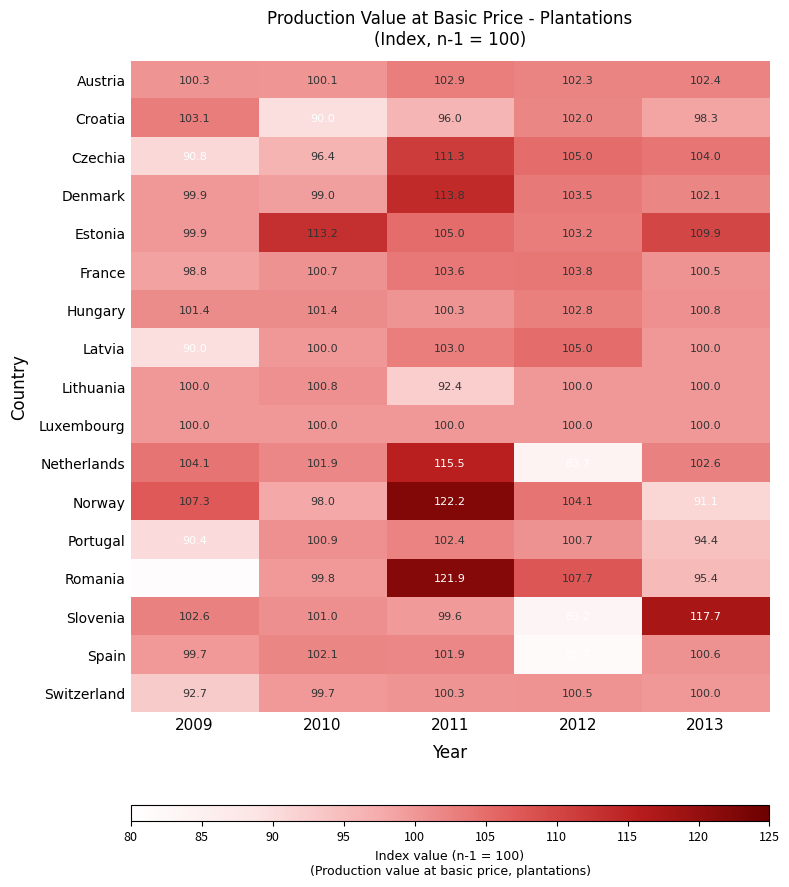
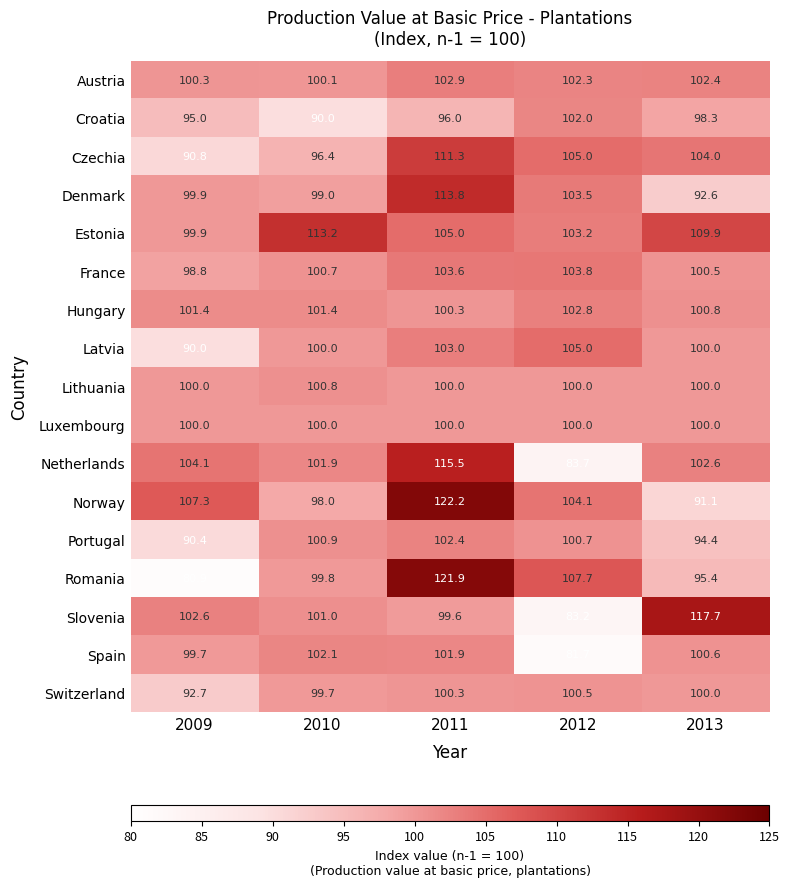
  {
    "Austria": {
      "2009": 100.3,
      "2010": 100.1,
      "2011": 102.9,
      "2012": 102.3,
      "2013": 102.4
    },
    "Croatia": {
-     "2009": 103.1,
+     "2009": 95.0,
      "2011": 96.0,
      "2012": 102.0,
      "2013": 98.3
    },
    "Czechia": {
      "2010": 96.4,
      "2011": 111.3,
      "2012": 105.0,
      "2013": 104.0
    },
    "Denmark": {
      "2009": 99.9,
      "2010": 99.0,
      "2011": 113.8,
      "2012": 103.5,
-     "2013": 102.1
+     "2013": 92.6
    },
    "Estonia": {
      "2009": 99.9,
      "2010": 113.2,
      "2011": 105.0,
      "2012": 103.2,
      "2013": 109.9
    },
    "France": {
      "2009": 98.8,
      "2010": 100.7,
      "2011": 103.6,
      "2012": 103.8,
      "2013": 100.5
    },
    "Hungary": {
      "2009": 101.4,
      "2010": 101.4,
      "2011": 100.3,
      "2012": 102.8,
      "2013": 100.8
    },
    "Latvia": {
      "2010": 100.0,
      "2011": 103.0,
      "2012": 105.0,
      "2013": 100.0
    },
    "Lithuania": {
      "2009": 100.0,
      "2010": 100.8,
-     "2011": 92.4,
+     "2011": 100.0,
      "2012": 100.0,
      "2013": 100.0
    },
    "Luxembourg": {
      "2009": 100.0,
      "2010": 100.0,
      "2011": 100.0,
      "2012": 100.0,
      "2013": 100.0
    },
    "Netherlands": {
      "2009": 104.1,
      "2010": 101.9,
      "2011": 115.5,
      "2013": 102.6
    },
    "Norway": {
      "2009": 107.3,
      "2010": 98.0,
      "2011": 122.2,
      "2012": 104.1
    },
    "Portugal": {
      "2010": 100.9,
      "2011": 102.4,
      "2012": 100.7,
      "2013": 94.4
    },
    "Romania": {
      "2010": 99.8,
      "2011": 121.9,
      "2012": 107.7,
      "2013": 95.4
    },
    "Slovenia": {
      "2009": 102.6,
      "2010": 101.0,
      "2011": 99.6,
      "2013": 117.7
    },
    "Spain": {
      "2009": 99.7,
      "2010": 102.1,
      "2011": 101.9,
      "2013": 100.6
    },
    "Switzerland": {
      "2009": 92.7,
      "2010": 99.7,
      "2011": 100.3,
      "2012": 100.5,
      "2013": 100.0
    }
  }
